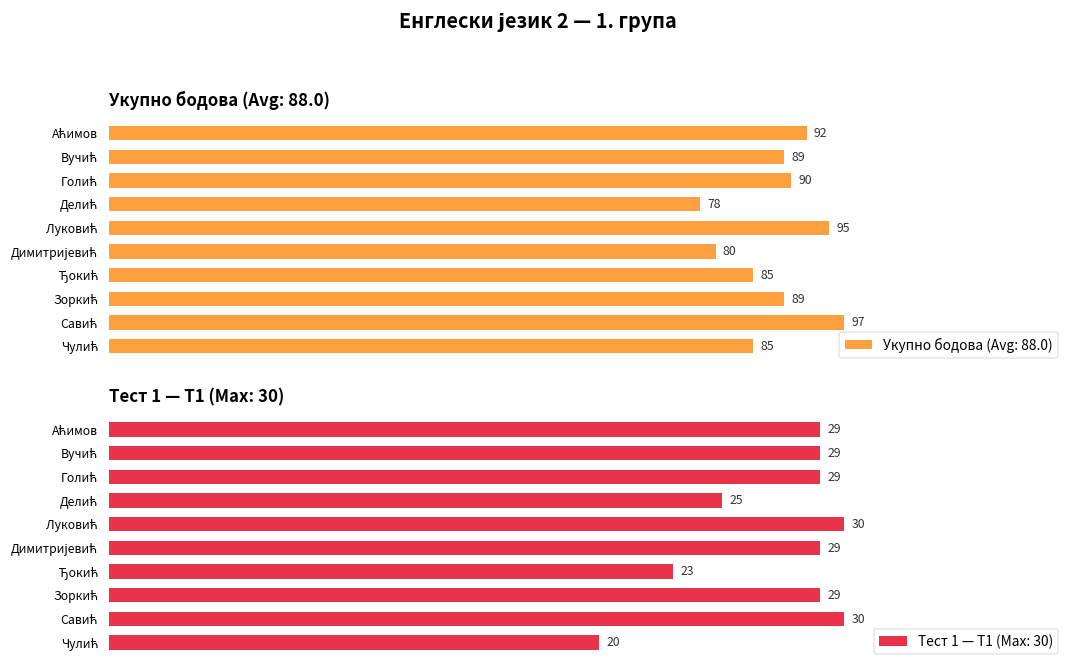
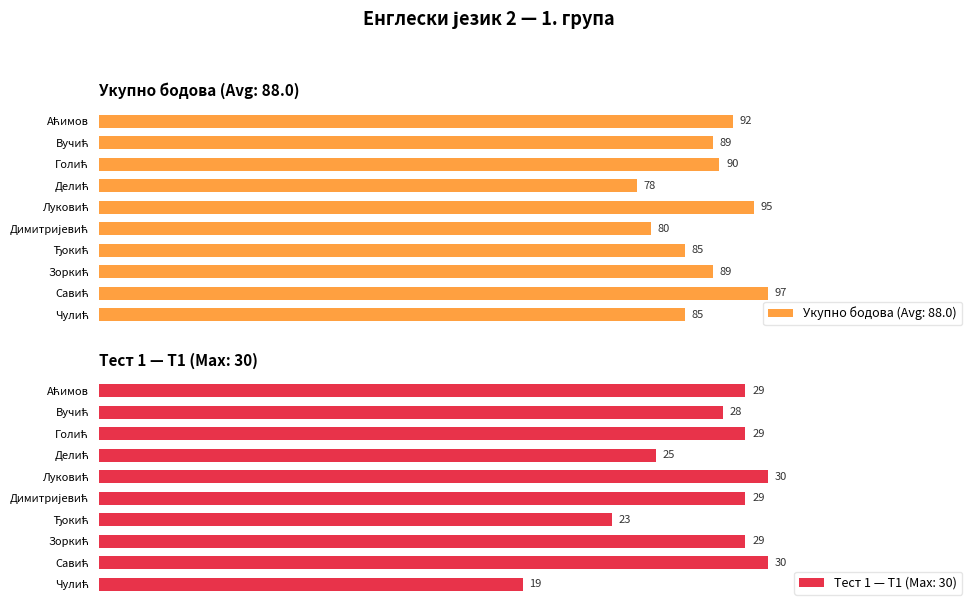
  {
    "Укупно бодова (Avg: 88.0)": {
      "Аћимов": 92,
      "Вучић": 89,
      "Голић": 90,
      "Делић": 78,
      "Луковић": 95,
      "Димитријевић": 80,
      "Ђокић": 85,
      "Зоркић": 89,
      "Савић": 97,
      "Чулић": 85
    },
    "Тест 1 — T1 (Max: 30)": {
      "Аћимов": 29,
-     "Вучић": 29,
+     "Вучић": 28,
      "Голић": 29,
      "Делић": 25,
      "Луковић": 30,
      "Димитријевић": 29,
      "Ђокић": 23,
      "Зоркић": 29,
      "Савић": 30,
-     "Чулић": 20
+     "Чулић": 19
    }
  }
